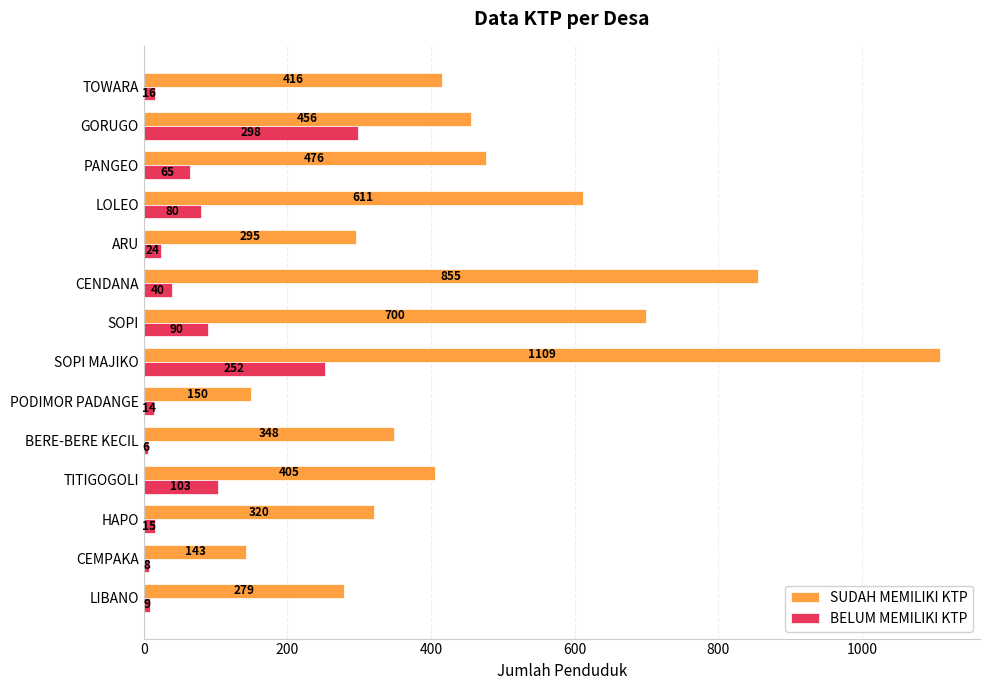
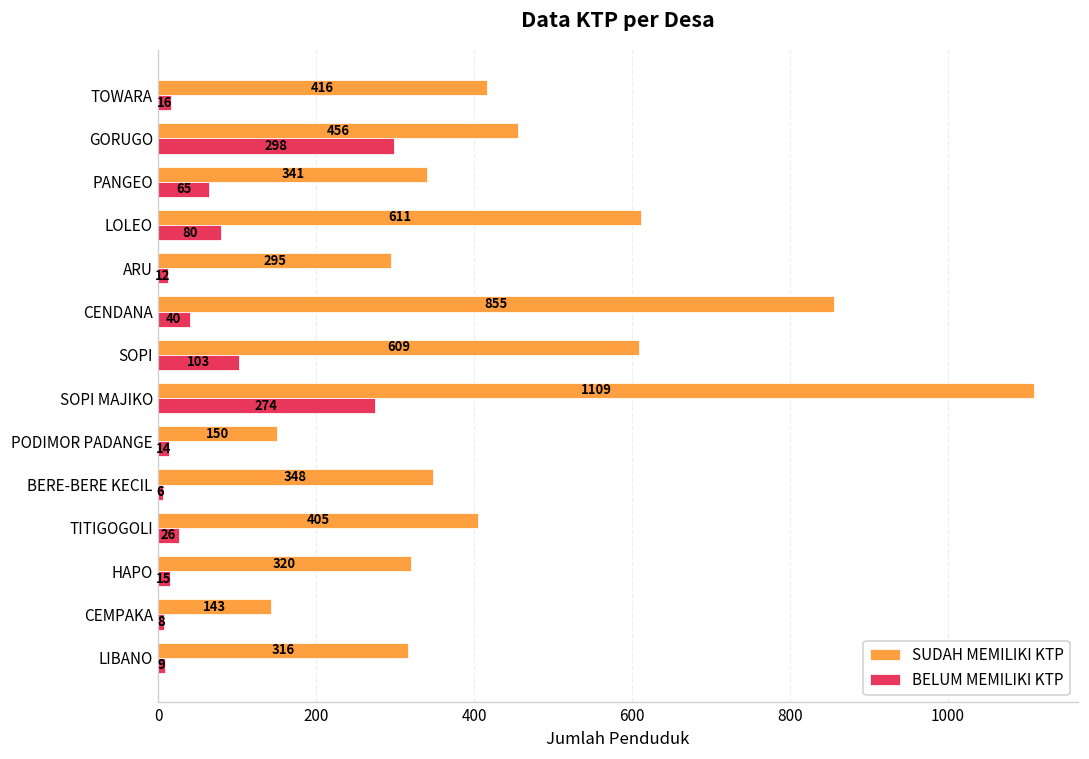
  {
    "SUDAH MEMILIKI KTP": {
      "TOWARA": 416,
      "GORUGO": 456,
-     "PANGEO": 476,
+     "PANGEO": 341,
      "LOLEO": 611,
      "ARU": 295,
      "CENDANA": 855,
-     "SOPI": 700,
+     "SOPI": 609,
      "SOPI MAJIKO": 1109,
      "PODIMOR PADANGE": 150,
      "BERE-BERE KECIL": 348,
      "TITIGOGOLI": 405,
      "HAPO": 320,
      "CEMPAKA": 143,
-     "LIBANO": 279
+     "LIBANO": 316
    },
    "BELUM MEMILIKI KTP": {
      "TOWARA": 16,
      "GORUGO": 298,
      "PANGEO": 65,
      "LOLEO": 80,
-     "ARU": 24,
+     "ARU": 12,
      "CENDANA": 40,
-     "SOPI": 90,
-     "SOPI MAJIKO": 252,
+     "SOPI": 103,
+     "SOPI MAJIKO": 274,
      "PODIMOR PADANGE": 14,
      "BERE-BERE KECIL": 6,
-     "TITIGOGOLI": 103,
+     "TITIGOGOLI": 26,
      "HAPO": 15,
      "CEMPAKA": 8,
      "LIBANO": 9
    }
  }
